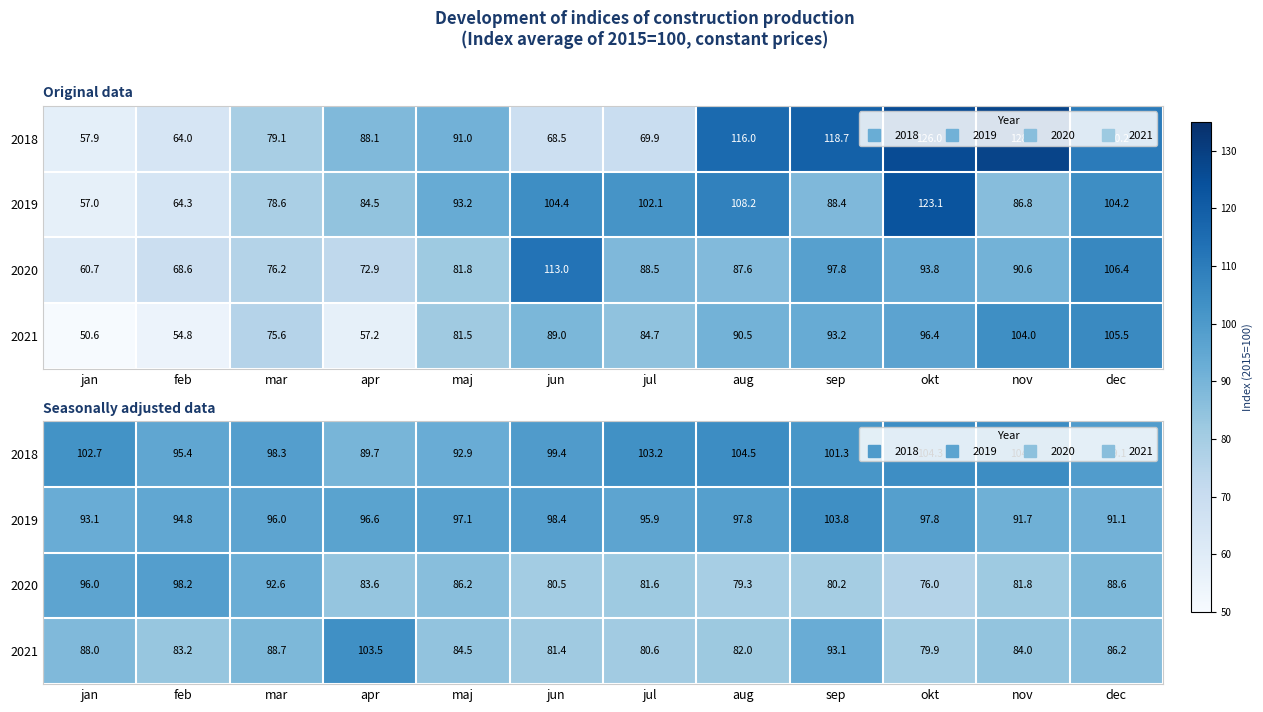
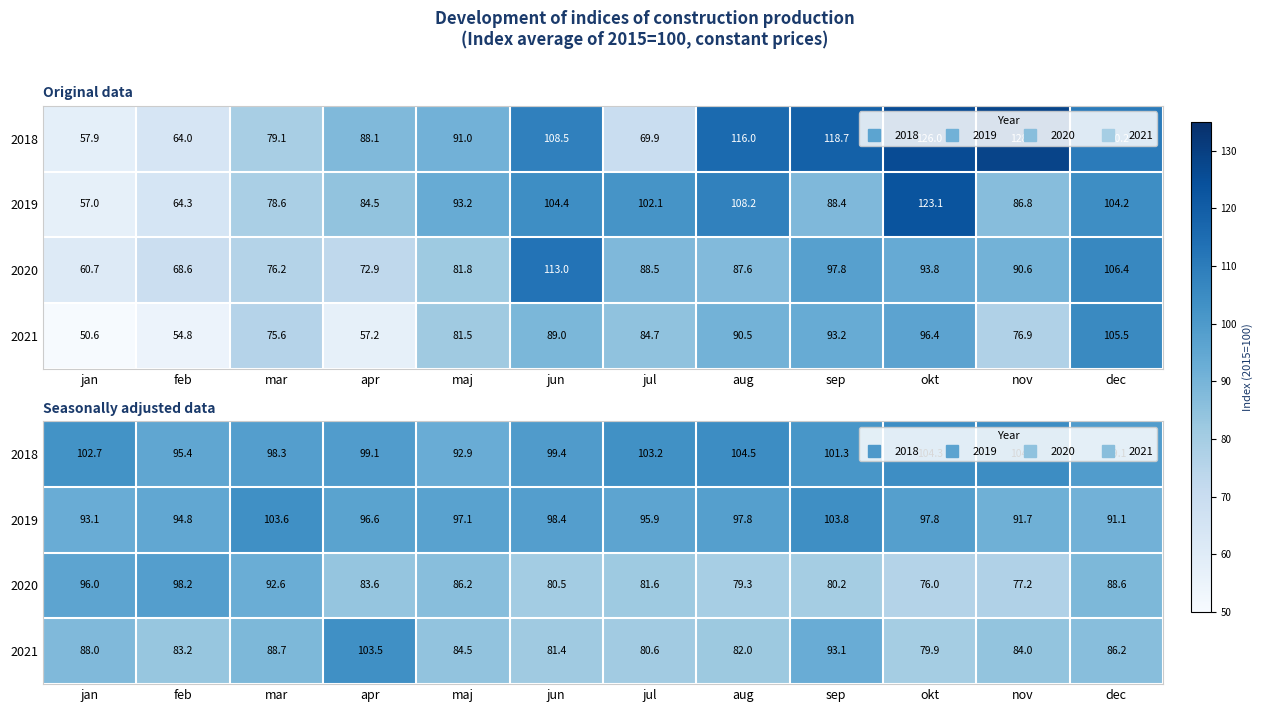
  {
    "Original data": {
      "2018": {
        "jan": 57.9,
        "feb": 64.0,
        "mar": 79.1,
        "apr": 88.1,
        "maj": 91.0,
-       "jun": 68.5,
+       "jun": 108.5,
        "jul": 69.9,
        "aug": 116.0,
        "sep": 118.7
      },
      "2019": {
        "jan": 57.0,
        "feb": 64.3,
        "mar": 78.6,
        "apr": 84.5,
        "maj": 93.2,
        "jun": 104.4,
        "jul": 102.1,
        "aug": 108.2,
        "sep": 88.4,
        "okt": 123.1,
        "nov": 86.8,
        "dec": 104.2
      },
      "2020": {
        "jan": 60.7,
        "feb": 68.6,
        "mar": 76.2,
        "apr": 72.9,
        "maj": 81.8,
        "jun": 113.0,
        "jul": 88.5,
        "aug": 87.6,
        "sep": 97.8,
        "okt": 93.8,
        "nov": 90.6,
        "dec": 106.4
      },
      "2021": {
        "jan": 50.6,
        "feb": 54.8,
        "mar": 75.6,
        "apr": 57.2,
        "maj": 81.5,
        "jun": 89.0,
        "jul": 84.7,
        "aug": 90.5,
        "sep": 93.2,
        "okt": 96.4,
-       "nov": 104.0,
+       "nov": 76.9,
        "dec": 105.5
      }
    },
    "Seasonally adjusted data": {
      "2018": {
        "jan": 102.7,
        "feb": 95.4,
        "mar": 98.3,
-       "apr": 89.7,
+       "apr": 99.1,
        "maj": 92.9,
        "jun": 99.4,
        "jul": 103.2,
        "aug": 104.5,
        "sep": 101.3
      },
      "2019": {
        "jan": 93.1,
        "feb": 94.8,
-       "mar": 96.0,
+       "mar": 103.6,
        "apr": 96.6,
        "maj": 97.1,
        "jun": 98.4,
        "jul": 95.9,
        "aug": 97.8,
        "sep": 103.8,
        "okt": 97.8,
        "nov": 91.7,
        "dec": 91.1
      },
      "2020": {
        "jan": 96.0,
        "feb": 98.2,
        "mar": 92.6,
        "apr": 83.6,
        "maj": 86.2,
        "jun": 80.5,
        "jul": 81.6,
        "aug": 79.3,
        "sep": 80.2,
        "okt": 76.0,
-       "nov": 81.8,
+       "nov": 77.2,
        "dec": 88.6
      },
      "2021": {
        "jan": 88.0,
        "feb": 83.2,
        "mar": 88.7,
        "apr": 103.5,
        "maj": 84.5,
        "jun": 81.4,
        "jul": 80.6,
        "aug": 82.0,
        "sep": 93.1,
        "okt": 79.9,
        "nov": 84.0,
        "dec": 86.2
      }
    }
  }
